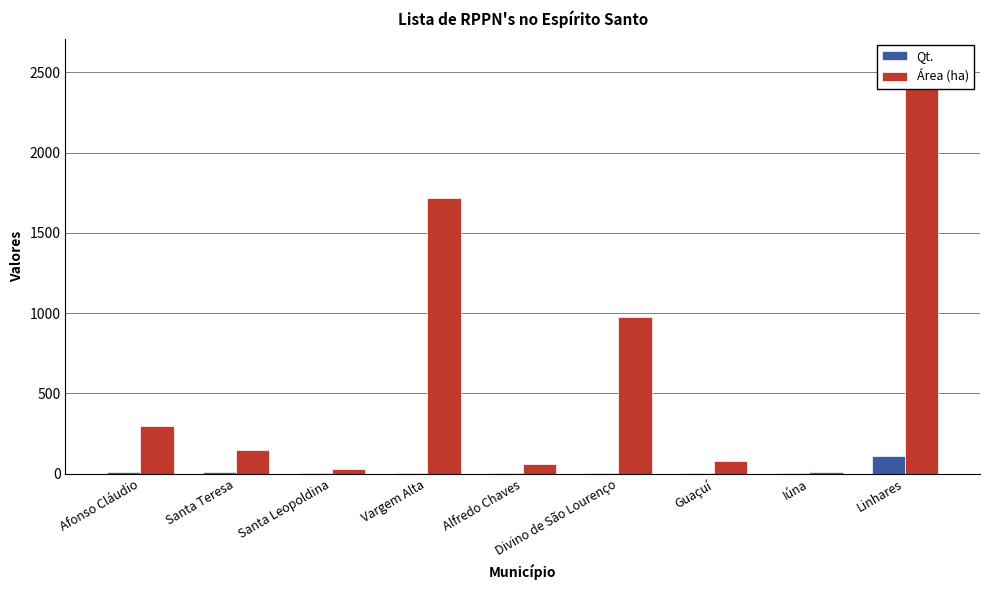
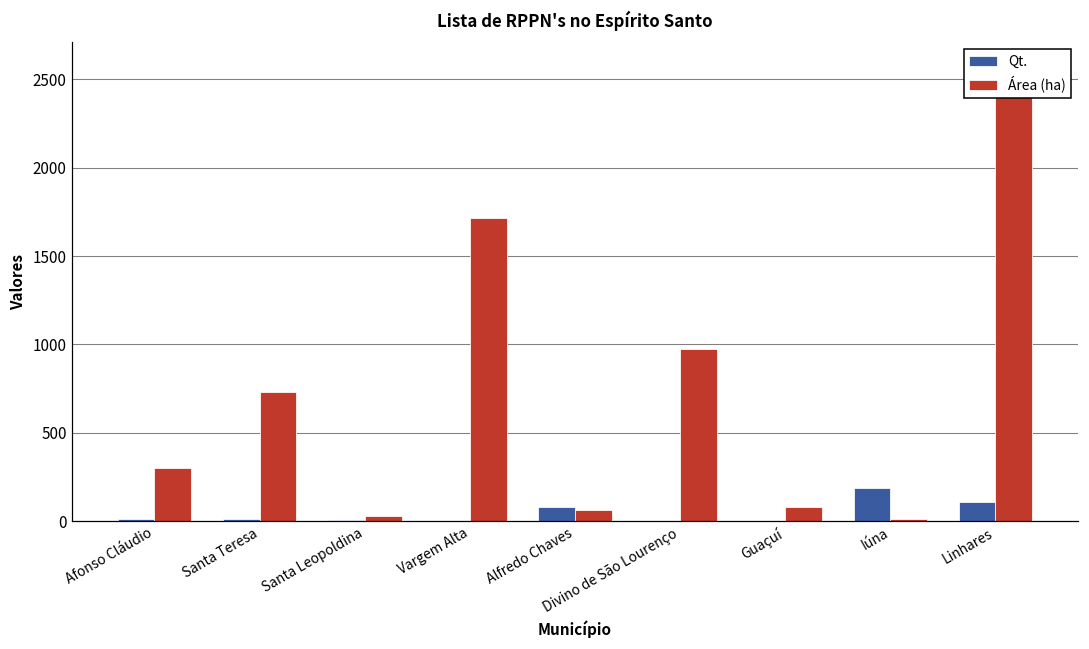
  {
    "Qt.": {
-     "Alfredo Chaves": 0,
-     "Iúna": 0,
+     "Alfredo Chaves": 80,
+     "Iúna": 190,
      "Linhares": 110
    },
    "Área (ha)": {
      "Afonso Cláudio": 300,
-     "Santa Teresa": 150,
+     "Santa Teresa": 730,
      "Santa Leopoldina": 30,
      "Vargem Alta": 1720,
      "Alfredo Chaves": 60,
      "Divino de São Lourenço": 980,
      "Guaçuí": 80
    }
  }
